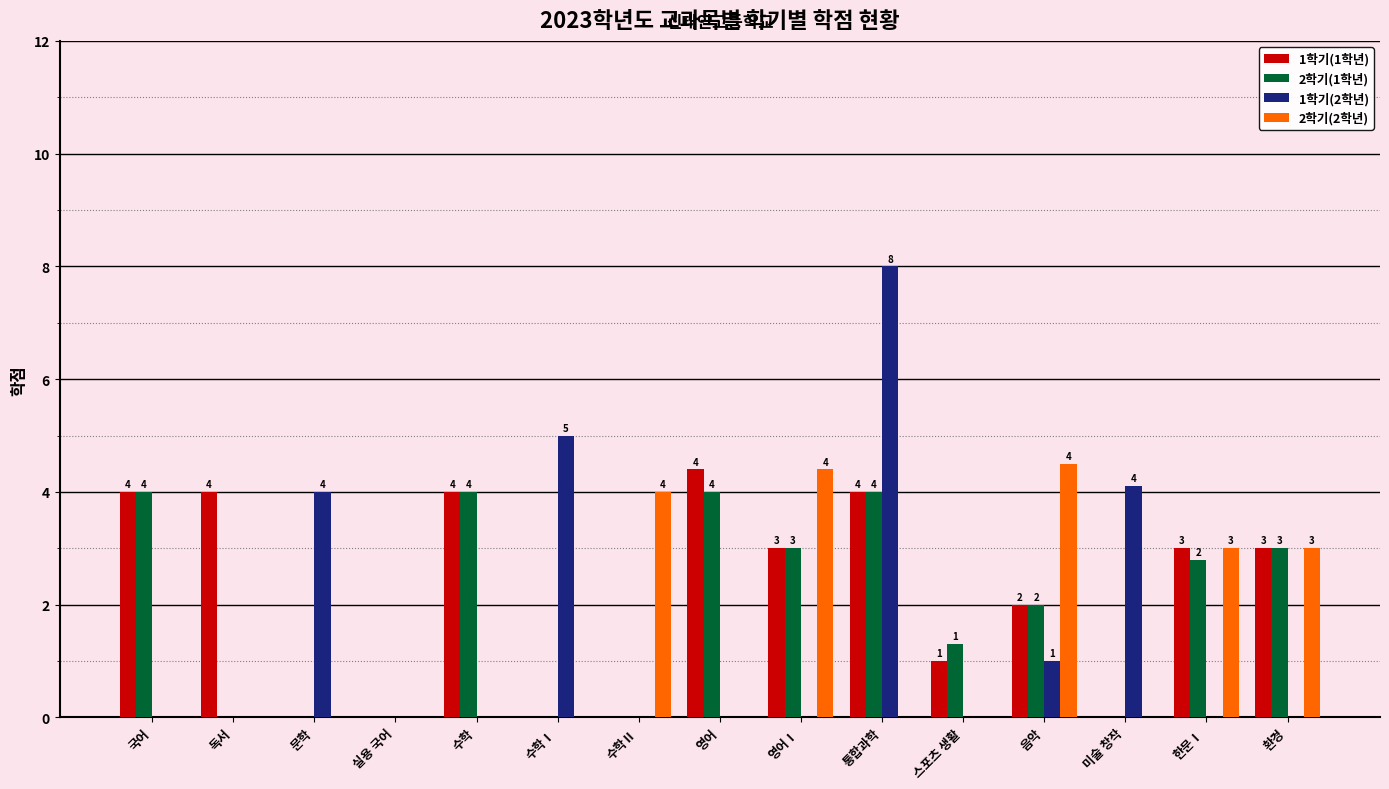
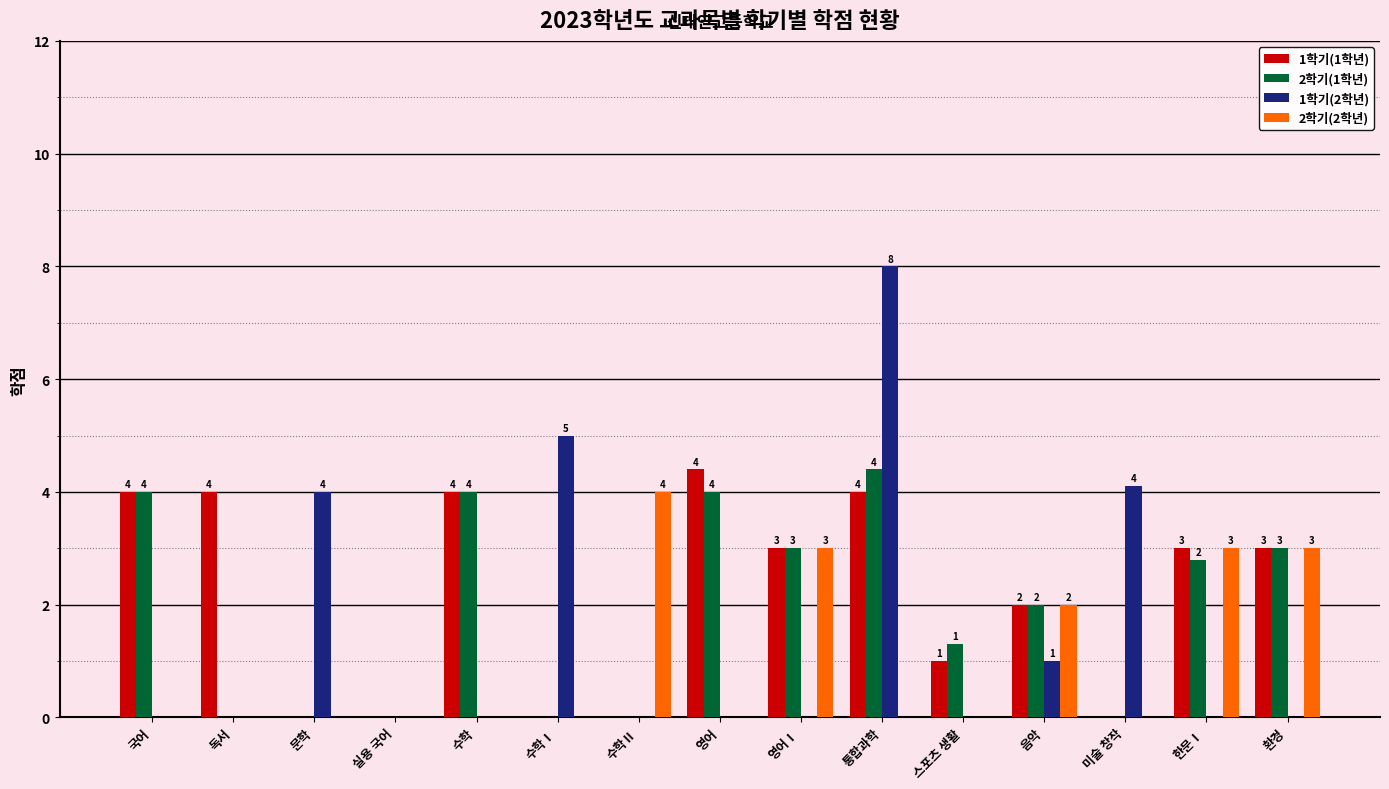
  {
    "1학기(1학년)": {
      "국어": 4,
      "독서": 4,
      "수학": 4,
      "영어": 4,
      "영어Ⅰ": 3,
      "통합과학": 4,
      "스포츠 생활": 1,
      "음악": 2,
      "한문Ⅰ": 3,
      "환경": 3
    },
    "2학기(1학년)": {
      "독서": 0.0,
      "문학": 0.0,
      "실용 국어": 0.0,
      "수학Ⅰ": 0.0,
      "수학Ⅱ": 0.0,
-     "통합과학": 4.0,
+     "통합과학": 4.4,
      "미술 창작": 0.0
    },
    "1학기(2학년)": {
      "문학": 4,
      "수학Ⅰ": 5,
      "통합과학": 8,
      "음악": 1,
      "미술 창작": 4
    },
    "2학기(2학년)": {
      "수학Ⅱ": 4,
-     "영어Ⅰ": 4,
-     "음악": 4,
+     "영어Ⅰ": 3,
+     "음악": 2,
      "한문Ⅰ": 3,
      "환경": 3
    }
  }
